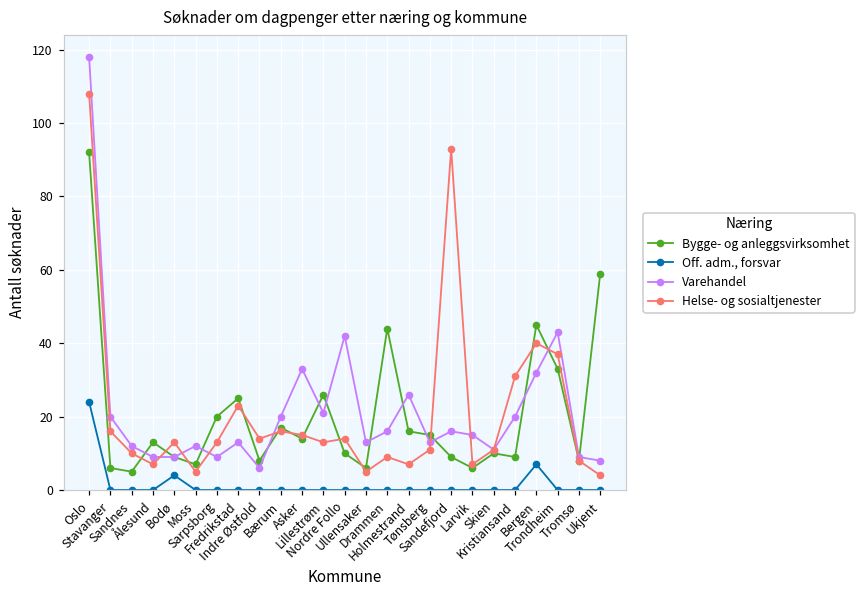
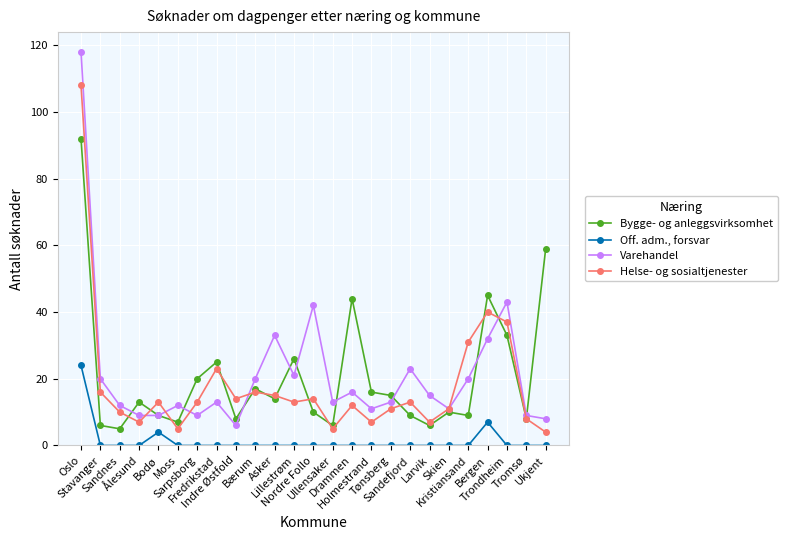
  {
    "Bygge- og anleggsvirksomhet": {
      "Oslo": 92,
      "Stavanger": 6,
      "Sandnes": 5,
      "Ålesund": 13,
      "Moss": 7,
      "Sarpsborg": 20,
      "Fredrikstad": 25,
      "Indre Østfold": 8,
      "Bærum": 17,
      "Asker": 14,
      "Lillestrøm": 26,
      "Nordre Follo": 10,
      "Ullensaker": 6,
      "Drammen": 44,
      "Holmestrand": 16,
      "Tønsberg": 15,
      "Sandefjord": 9,
      "Larvik": 6,
      "Skien": 10,
      "Kristiansand": 9,
      "Bergen": 45,
      "Trondheim": 33,
      "Ukjent": 59
    },
    "Off. adm., forsvar": {
      "Oslo": 24,
      "Stavanger": 0,
      "Sandnes": 0,
      "Ålesund": 0,
      "Bodø": 4,
      "Moss": 0,
      "Sarpsborg": 0,
      "Fredrikstad": 0,
      "Indre Østfold": 0,
      "Bærum": 0,
      "Asker": 0,
      "Lillestrøm": 0,
      "Nordre Follo": 0,
      "Ullensaker": 0,
      "Drammen": 0,
      "Holmestrand": 0,
      "Tønsberg": 0,
      "Sandefjord": 0,
      "Larvik": 0,
      "Skien": 0,
      "Kristiansand": 0,
      "Bergen": 7,
      "Trondheim": 0,
      "Tromsø": 0,
      "Ukjent": 0
    },
    "Varehandel": {
      "Oslo": 118,
      "Stavanger": 20,
      "Sandnes": 12,
      "Ålesund": 9,
      "Moss": 12,
      "Sarpsborg": 9,
      "Fredrikstad": 13,
      "Indre Østfold": 6,
      "Bærum": 20,
      "Asker": 33,
      "Lillestrøm": 21,
      "Nordre Follo": 42,
      "Ullensaker": 13,
      "Drammen": 16,
-     "Holmestrand": 26,
+     "Holmestrand": 11,
      "Tønsberg": 13,
-     "Sandefjord": 16,
+     "Sandefjord": 23,
      "Larvik": 15,
      "Kristiansand": 20,
      "Bergen": 32,
      "Trondheim": 43,
      "Tromsø": 9,
      "Ukjent": 8
    },
    "Helse- og sosialtjenester": {
      "Oslo": 108,
      "Stavanger": 16,
      "Sandnes": 10,
      "Ålesund": 7,
      "Bodø": 13,
      "Moss": 5,
      "Sarpsborg": 13,
      "Fredrikstad": 23,
      "Indre Østfold": 14,
      "Bærum": 16,
      "Asker": 15,
      "Lillestrøm": 13,
      "Nordre Follo": 14,
      "Ullensaker": 5,
-     "Drammen": 9,
+     "Drammen": 12,
      "Holmestrand": 7,
      "Tønsberg": 11,
-     "Sandefjord": 93,
+     "Sandefjord": 13,
      "Larvik": 7,
      "Kristiansand": 31,
      "Bergen": 40,
      "Trondheim": 37,
      "Ukjent": 4
    }
  }
